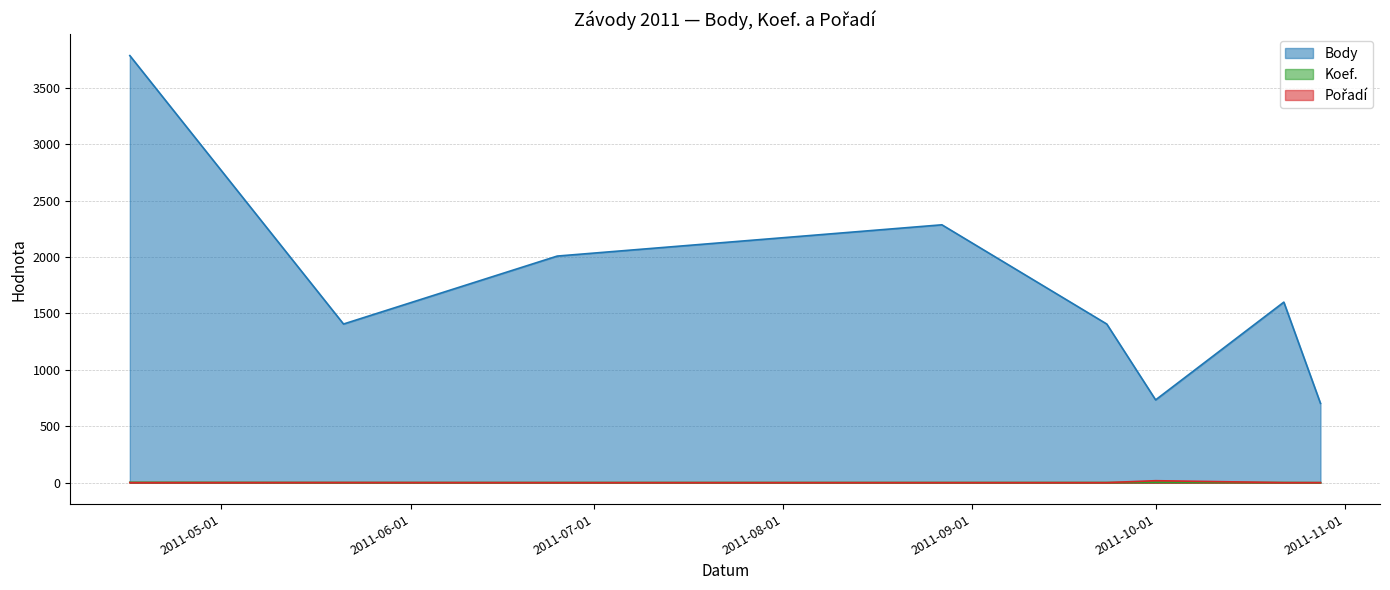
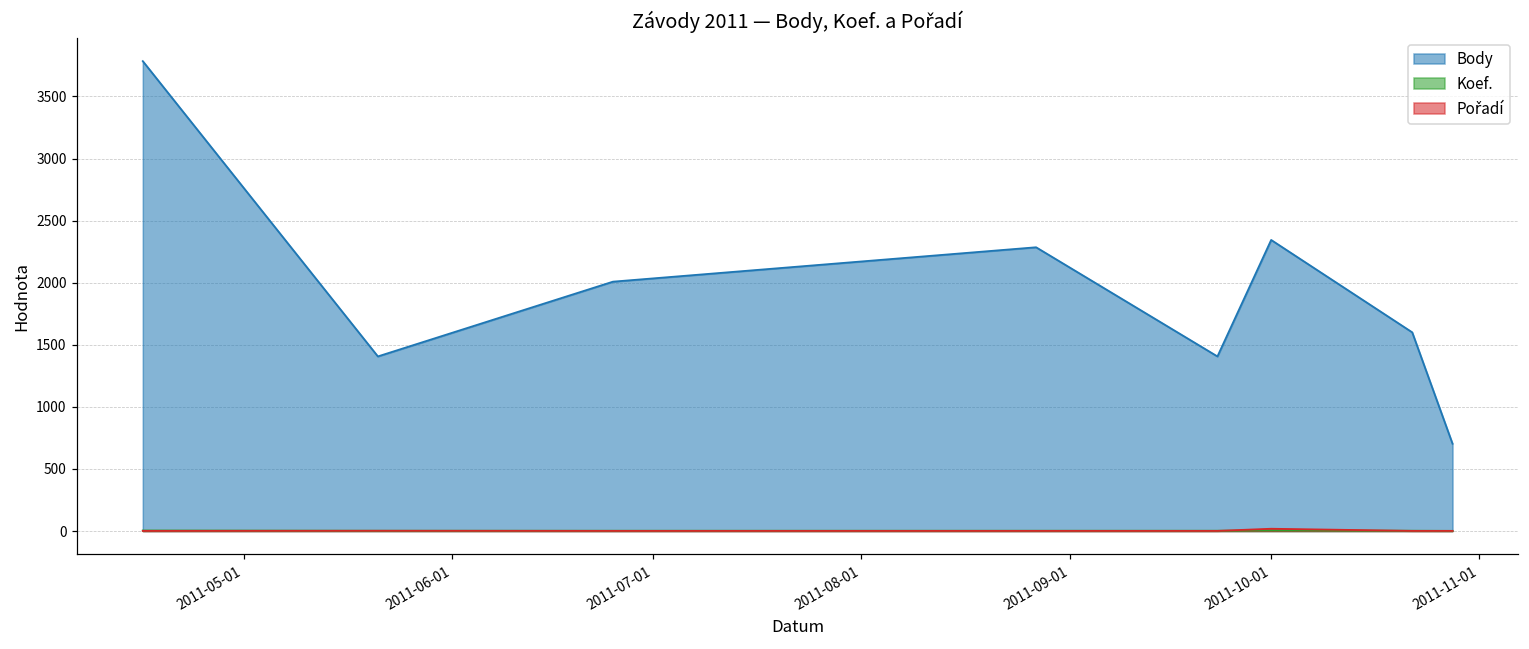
  {
    "Body": {
-     "2011-10-01": 730
+     "2011-10-01": 2340
    }
  }
